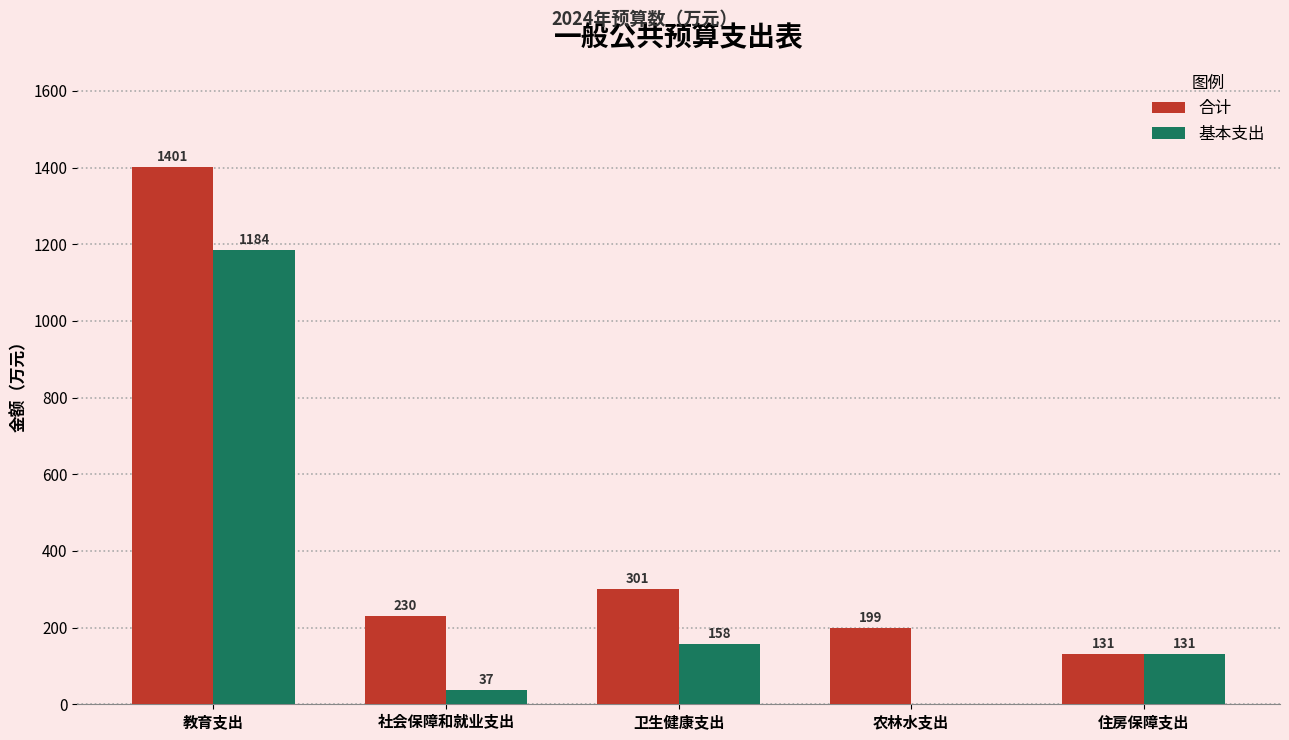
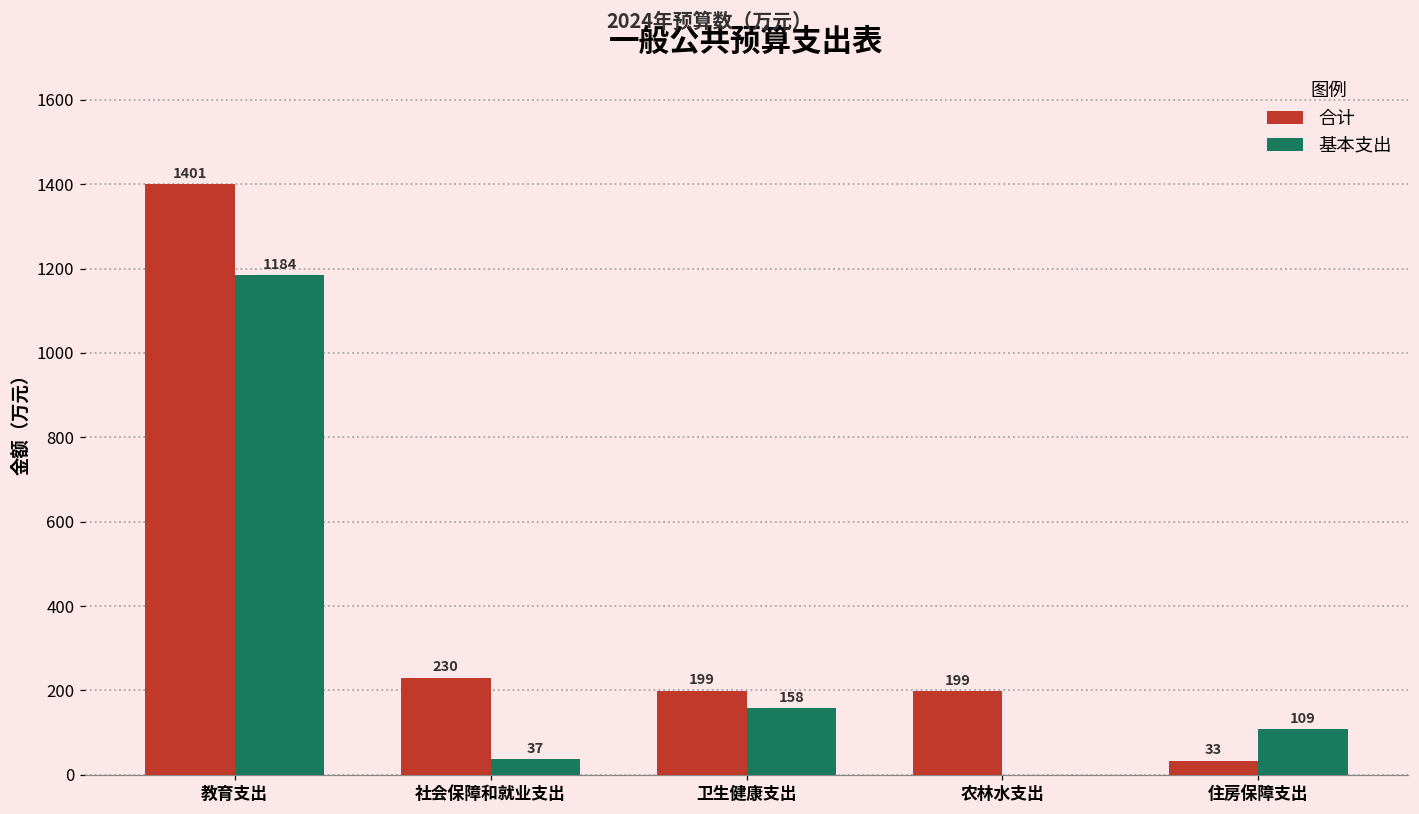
  {
    "合计": {
      "教育支出": 1401,
      "社会保障和就业支出": 230,
-     "卫生健康支出": 301,
+     "卫生健康支出": 199,
      "农林水支出": 199,
-     "住房保障支出": 131
+     "住房保障支出": 33
    },
    "基本支出": {
      "教育支出": 1184,
      "社会保障和就业支出": 37,
      "卫生健康支出": 158,
-     "住房保障支出": 131
+     "住房保障支出": 109
    }
  }
